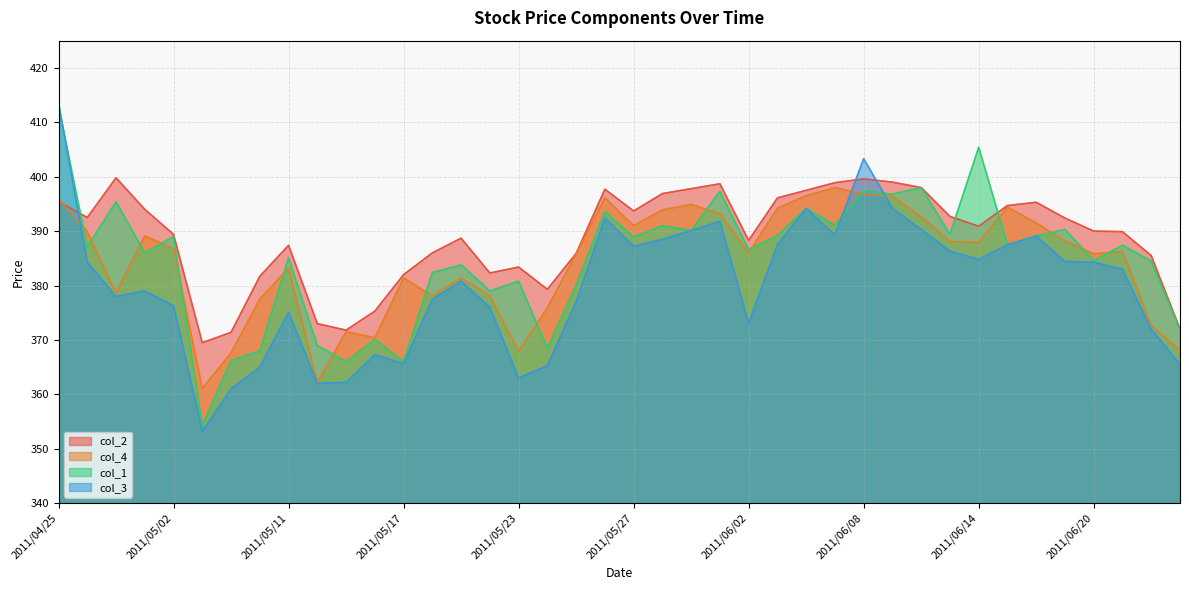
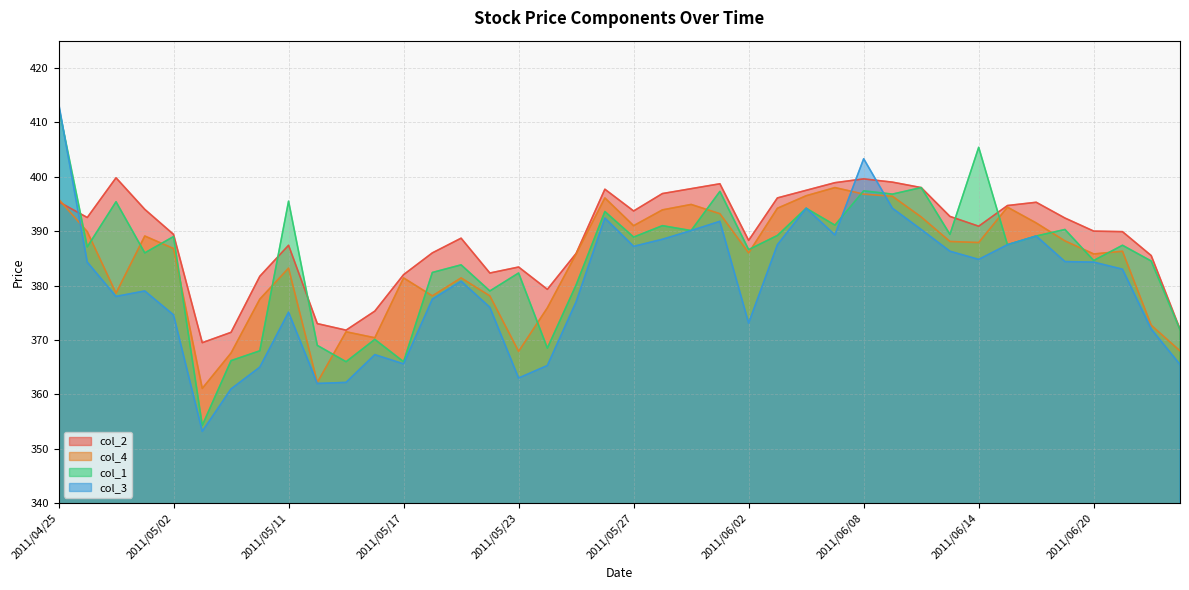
  {
    "col_1": {
      "2011/04/25": 413,
-     "2011/05/11": 385,
-     "2011/05/23": 381,
+     "2011/05/11": 396,
+     "2011/05/23": 382,
      "2011/05/27": 389,
      "2011/06/02": 387,
      "2011/06/08": 397,
      "2011/06/14": 405
    },
    "col_3": {
      "2011/04/25": 414,
-     "2011/05/02": 376,
+     "2011/05/02": 375,
      "2011/05/11": 375,
      "2011/05/23": 363,
      "2011/05/27": 387,
      "2011/06/02": 373,
      "2011/06/08": 403,
      "2011/06/14": 385
    }
  }
